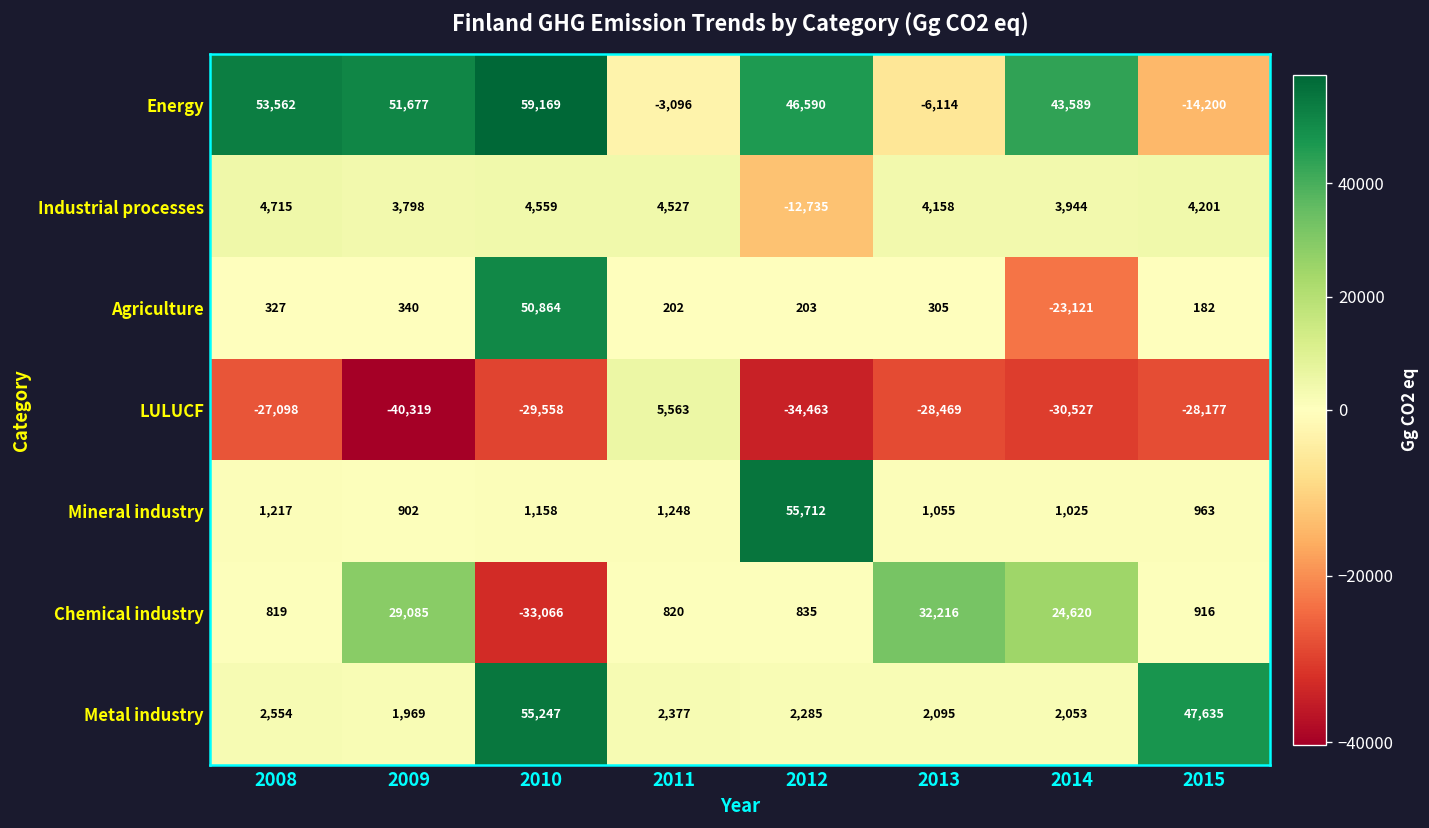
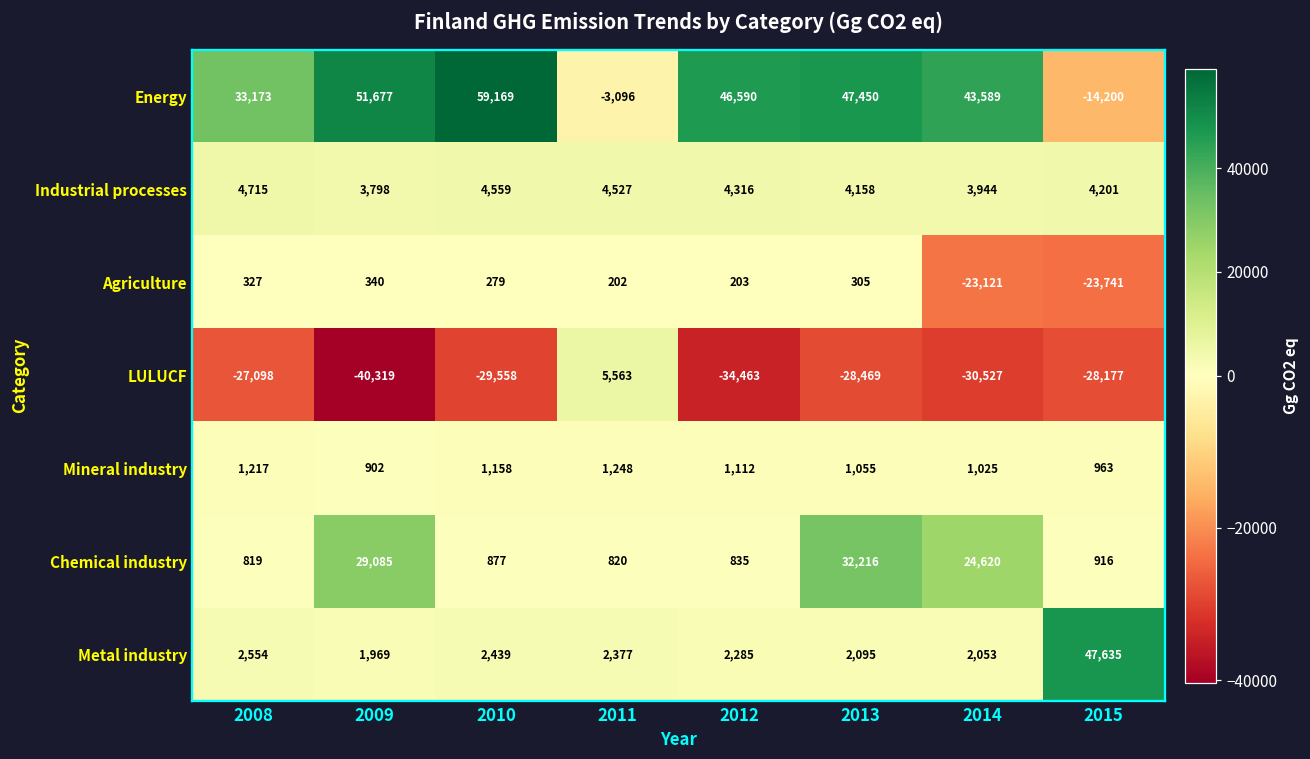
  {
    "Energy": {
-     "2008": "53,562",
+     "2008": "33,173",
      "2009": "51,677",
      "2010": "59,169",
      "2011": "-3,096",
      "2012": "46,590",
-     "2013": "-6,114",
+     "2013": "47,450",
      "2014": "43,589",
      "2015": "-14,200"
    },
    "Industrial processes": {
      "2008": "4,715",
      "2009": "3,798",
      "2010": "4,559",
      "2011": "4,527",
-     "2012": "-12,735",
+     "2012": "4,316",
      "2013": "4,158",
      "2014": "3,944",
      "2015": "4,201"
    },
    "Agriculture": {
      "2008": "327",
      "2009": "340",
-     "2010": "50,864",
+     "2010": "279",
      "2011": "202",
      "2012": "203",
      "2013": "305",
      "2014": "-23,121",
-     "2015": "182"
+     "2015": "-23,741"
    },
    "LULUCF": {
      "2008": "-27,098",
      "2009": "-40,319",
      "2010": "-29,558",
      "2011": "5,563",
      "2012": "-34,463",
      "2013": "-28,469",
      "2014": "-30,527",
      "2015": "-28,177"
    },
    "Mineral industry": {
      "2008": "1,217",
      "2009": "902",
      "2010": "1,158",
      "2011": "1,248",
-     "2012": "55,712",
+     "2012": "1,112",
      "2013": "1,055",
      "2014": "1,025",
      "2015": "963"
    },
    "Chemical industry": {
      "2008": "819",
      "2009": "29,085",
-     "2010": "-33,066",
+     "2010": "877",
      "2011": "820",
      "2012": "835",
      "2013": "32,216",
      "2014": "24,620",
      "2015": "916"
    },
    "Metal industry": {
      "2008": "2,554",
      "2009": "1,969",
-     "2010": "55,247",
+     "2010": "2,439",
      "2011": "2,377",
      "2012": "2,285",
      "2013": "2,095",
      "2014": "2,053",
      "2015": "47,635"
    }
  }
